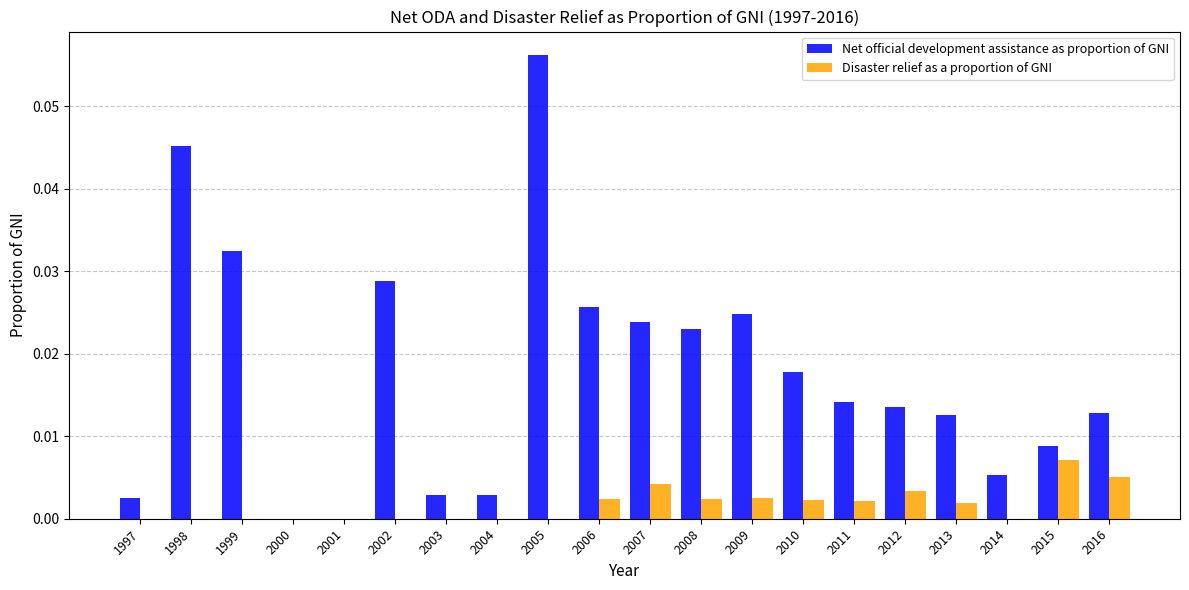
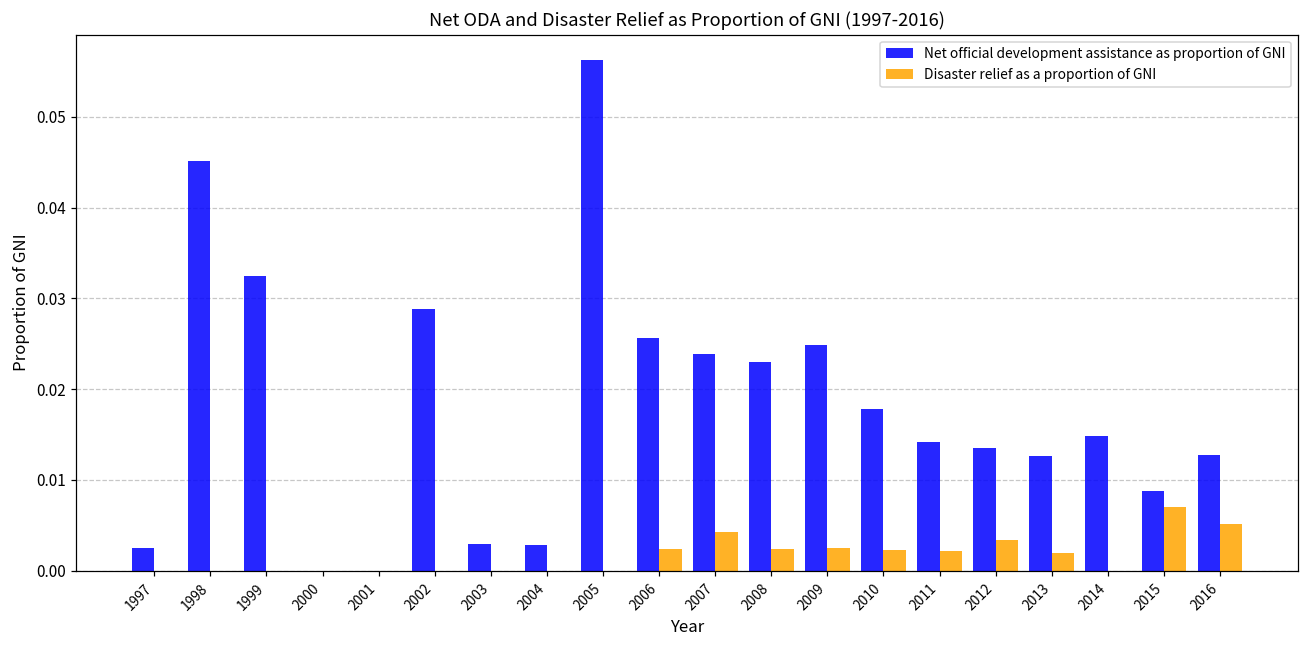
  {
    "Net official development assistance as proportion of GNI": {
      "1997": 0.003,
      "1998": 0.045,
      "1999": 0.032,
      "2000": 0.000,
      "2001": 0.000,
      "2002": 0.029,
      "2003": 0.003,
      "2004": 0.003,
      "2005": 0.056,
      "2006": 0.026,
      "2007": 0.024,
      "2008": 0.023,
      "2009": 0.025,
      "2010": 0.018,
      "2011": 0.014,
      "2012": 0.013,
      "2013": 0.013,
-     "2014": 0.005,
+     "2014": 0.015,
      "2015": 0.009,
      "2016": 0.013
    },
    "Disaster relief as a proportion of GNI": {
      "1997": 0.000,
      "1998": 0.000,
      "1999": 0.000,
      "2000": 0.000,
      "2001": 0.000,
      "2002": 0.000,
      "2003": 0.000,
      "2004": 0.000,
      "2005": 0.000,
      "2006": 0.002,
      "2007": 0.004,
      "2008": 0.002,
      "2009": 0.002,
      "2010": 0.002,
      "2011": 0.002,
      "2012": 0.003,
      "2013": 0.002,
      "2014": 0.000,
      "2015": 0.007,
      "2016": 0.005
    }
  }
